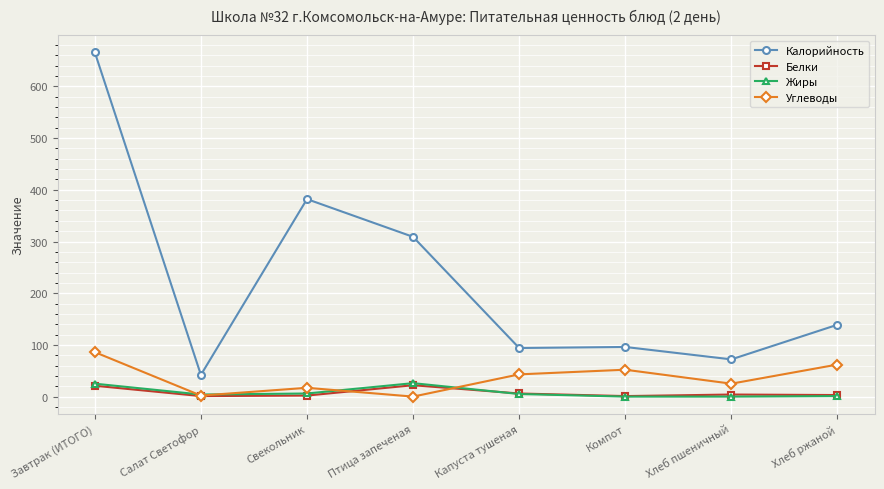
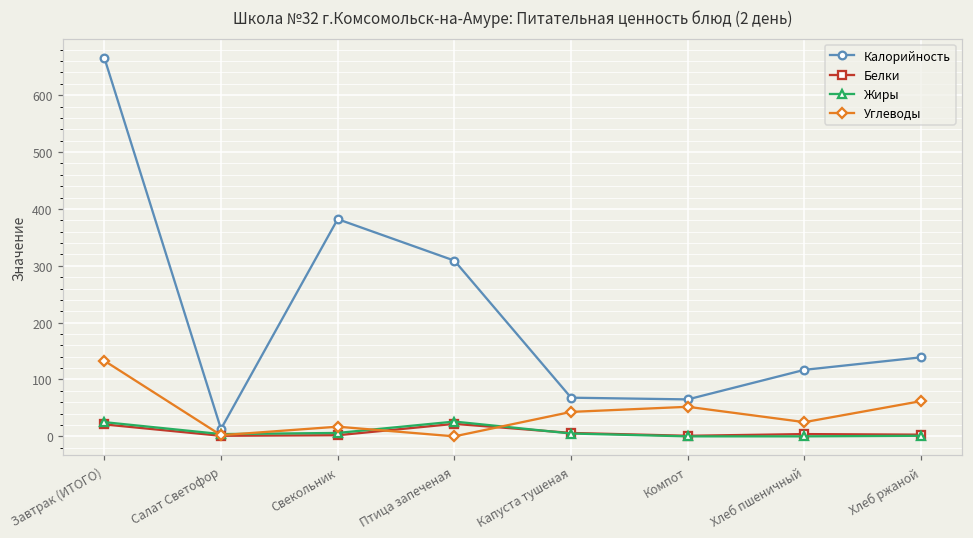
  {
    "Калорийность": {
      "Завтрак (ИТОГО)": 670,
-     "Салат Светофор": 40,
+     "Салат Светофор": 10,
      "Свекольник": 380,
      "Птица запеченая": 310,
-     "Капуста тушеная": 90,
-     "Компот": 100,
-     "Хлеб пшеничный": 70,
+     "Капуста тушеная": 70,
+     "Компот": 70,
+     "Хлеб пшеничный": 120,
      "Хлеб ржаной": 140
    },
    "Углеводы": {
-     "Завтрак (ИТОГО)": 90,
+     "Завтрак (ИТОГО)": 130,
      "Свекольник": 20,
      "Птица запеченая": 0,
      "Капуста тушеная": 40,
      "Компот": 50,
      "Хлеб пшеничный": 30,
      "Хлеб ржаной": 60
    }
  }
